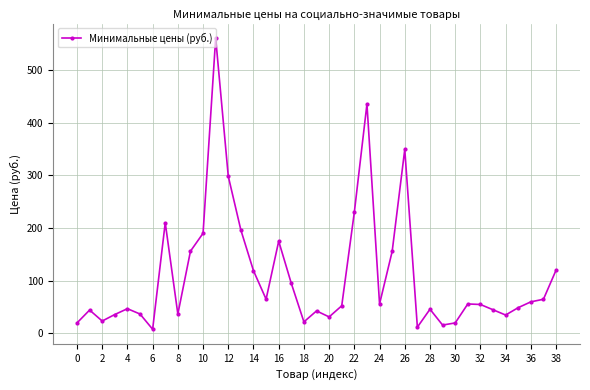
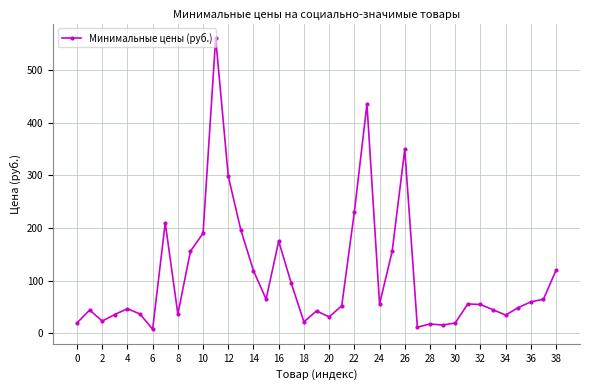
  {
    "0": 20,
    "2": 20,
    "4": 50,
    "6": 10,
    "8": 40,
    "10": 190,
    "12": 300,
    "14": 120,
    "16": 180,
    "18": 20,
    "20": 30,
    "22": 230,
    "24": 60,
    "26": 350,
-   "28": 50,
+   "28": 20,
    "30": 20,
    "32": 60,
    "34": 40,
    "36": 60,
    "38": 120
  }
